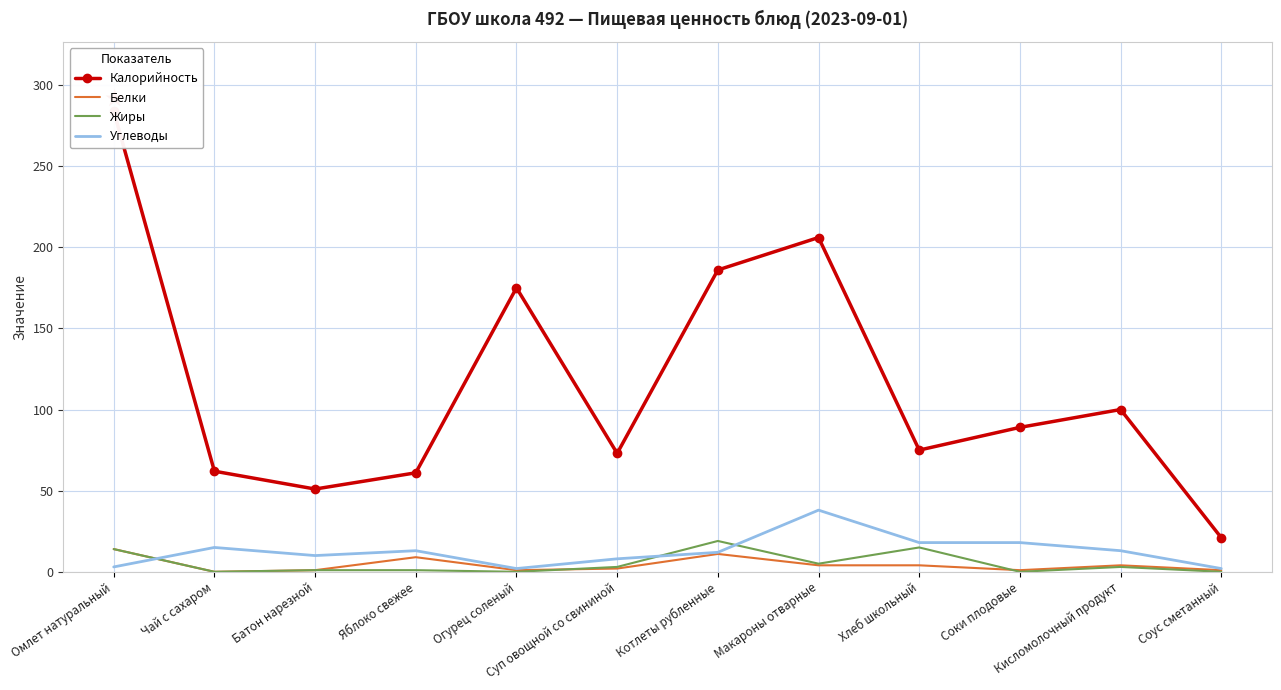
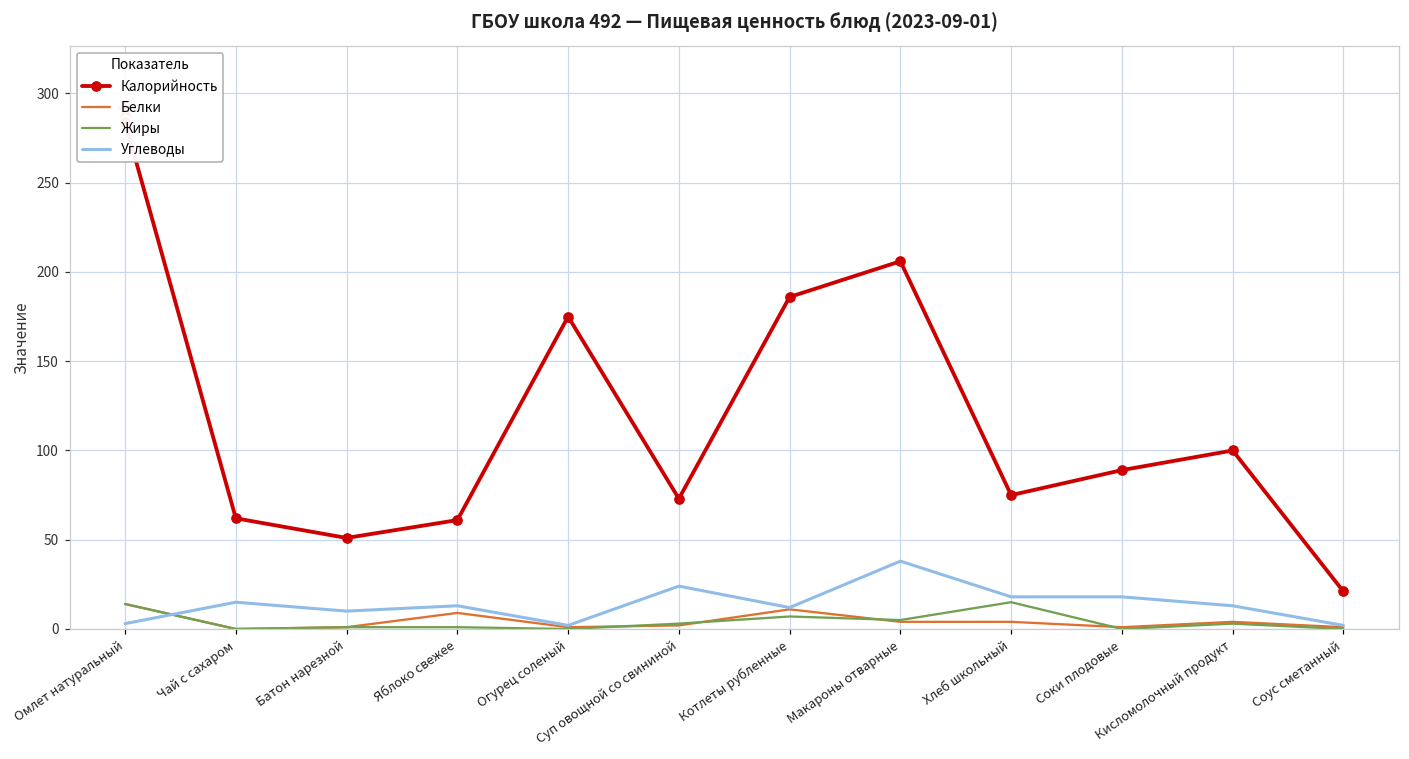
  {
    "Калорийность": {
      "Чай с сахаром": 62,
      "Батон нарезной": 51,
      "Яблоко свежее": 61,
      "Огурец соленый": 175,
      "Суп овощной со свининой": 73,
      "Котлеты рубленные": 186,
      "Макароны отварные": 206,
      "Хлеб школьный": 75,
      "Соки плодовые": 89,
      "Кисломолочный продукт": 100,
      "Соус сметанный": 21
    },
    "Белки": {
      "Яблоко свежее": 9,
      "Хлеб школьный": 4
    },
    "Жиры": {
      "Яблоко свежее": 1,
-     "Котлеты рубленные": 19,
+     "Котлеты рубленные": 7,
      "Хлеб школьный": 15
    },
    "Углеводы": {
      "Омлет натуральный": 3,
      "Чай с сахаром": 15,
      "Батон нарезной": 10,
      "Яблоко свежее": 13,
-     "Суп овощной со свининой": 8,
+     "Суп овощной со свининой": 24,
      "Макароны отварные": 38,
      "Хлеб школьный": 18,
      "Соки плодовые": 18,
      "Кисломолочный продукт": 13
    }
  }
